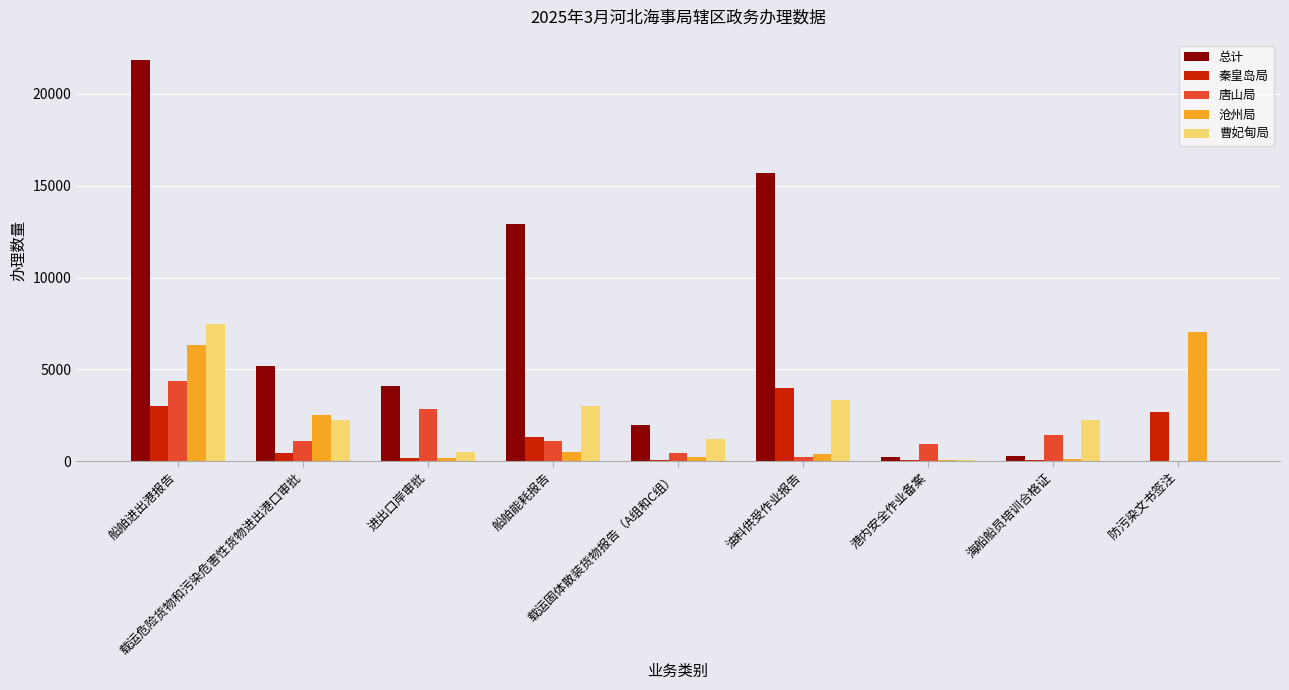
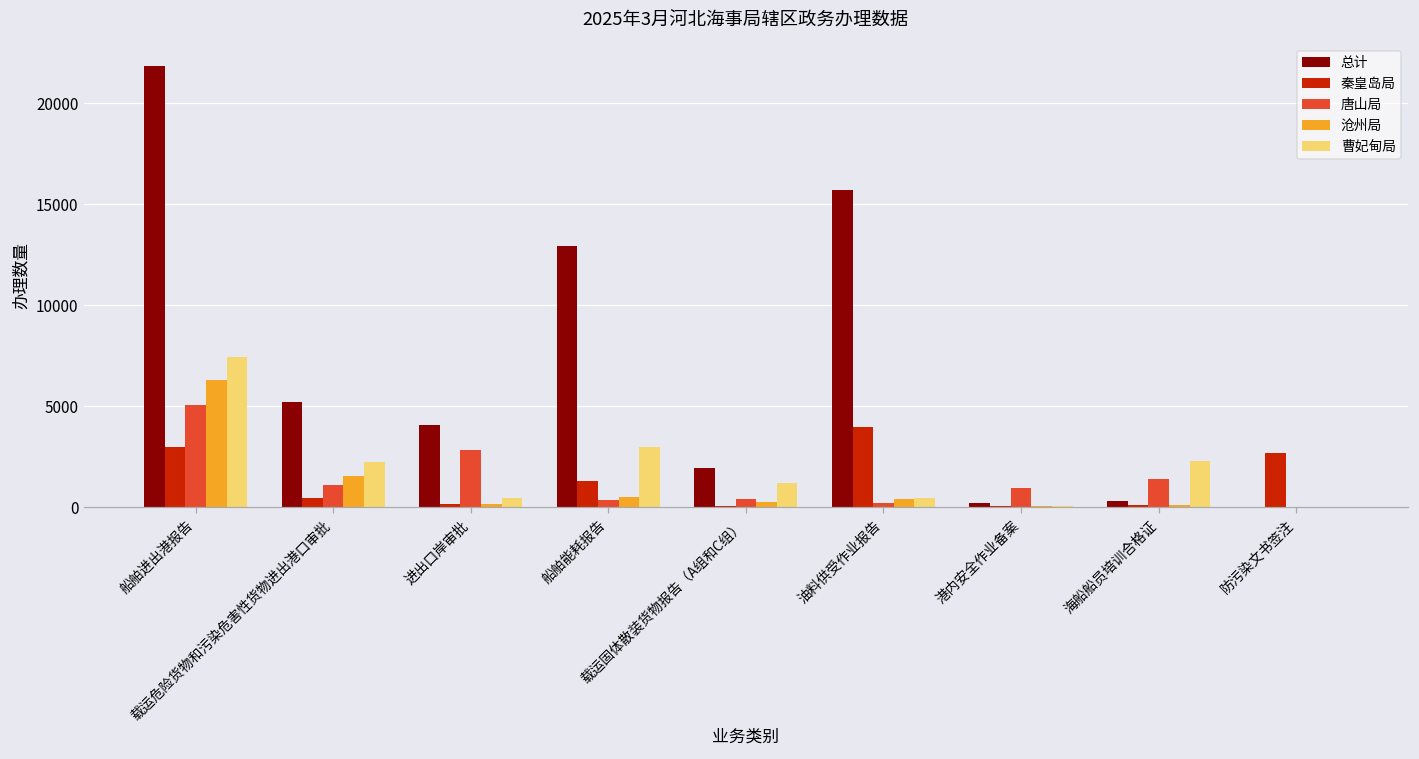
  {
    "总计": {
      "船舶进出港报告": 21900,
      "载运危险货物和污染危害性货物进出港口审批": 5200,
      "进出口岸审批": 4100,
      "船舶能耗报告": 12900,
      "载运固体散装货物报告（A组和C组）": 1900,
      "油料供受作业报告": 15700,
      "港内安全作业备案": 200,
      "海船船员培训合格证": 300
    },
    "秦皇岛局": {
      "船舶进出港报告": 3000,
      "载运危险货物和污染危害性货物进出港口审批": 500,
      "进出口岸审批": 200,
      "船舶能耗报告": 1300,
      "油料供受作业报告": 4000,
      "防污染文书签注": 2700
    },
    "唐山局": {
-     "船舶进出港报告": 4400,
+     "船舶进出港报告": 5100,
      "载运危险货物和污染危害性货物进出港口审批": 1100,
      "进出口岸审批": 2800,
-     "船舶能耗报告": 1100,
+     "船舶能耗报告": 400,
      "载运固体散装货物报告（A组和C组）": 400,
      "油料供受作业报告": 200,
      "港内安全作业备案": 900,
      "海船船员培训合格证": 1400
    },
    "沧州局": {
      "船舶进出港报告": 6300,
-     "载运危险货物和污染危害性货物进出港口审批": 2500,
+     "载运危险货物和污染危害性货物进出港口审批": 1600,
      "进出口岸审批": 200,
      "船舶能耗报告": 500,
      "载运固体散装货物报告（A组和C组）": 200,
      "油料供受作业报告": 400,
-     "防污染文书签注": 7100
+     "防污染文书签注": 0
    },
    "曹妃甸局": {
      "船舶进出港报告": 7500,
      "载运危险货物和污染危害性货物进出港口审批": 2200,
      "进出口岸审批": 500,
      "船舶能耗报告": 3000,
      "载运固体散装货物报告（A组和C组）": 1200,
-     "油料供受作业报告": 3300,
+     "油料供受作业报告": 400,
      "海船船员培训合格证": 2300,
      "防污染文书签注": 0
    }
  }
